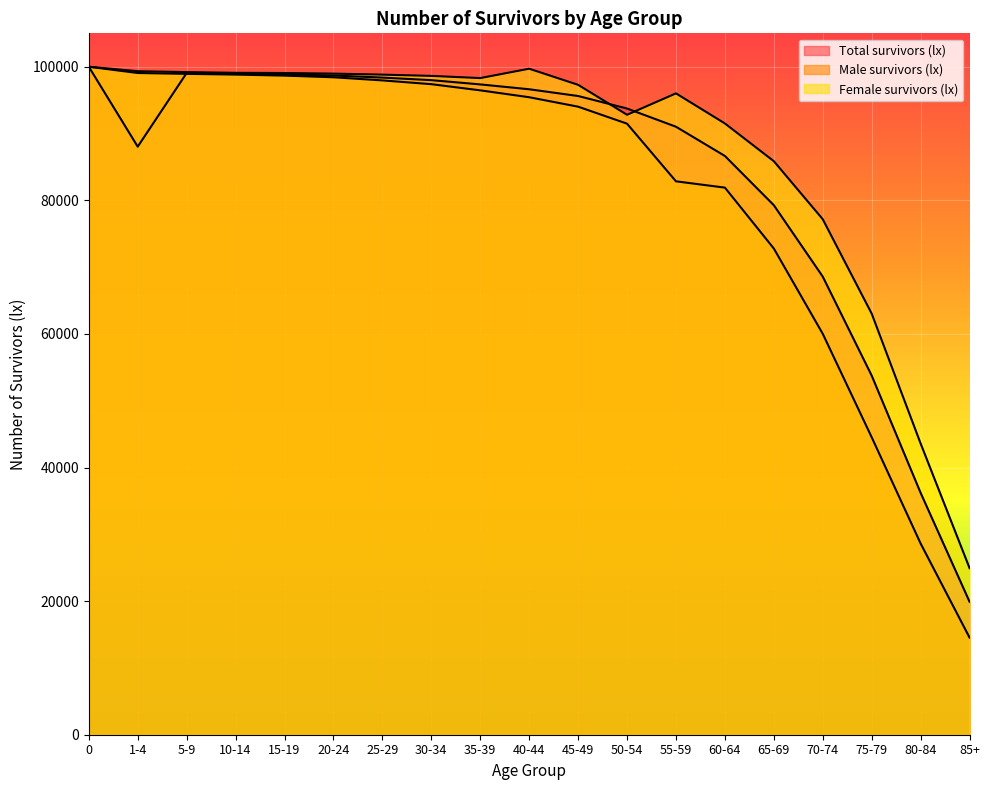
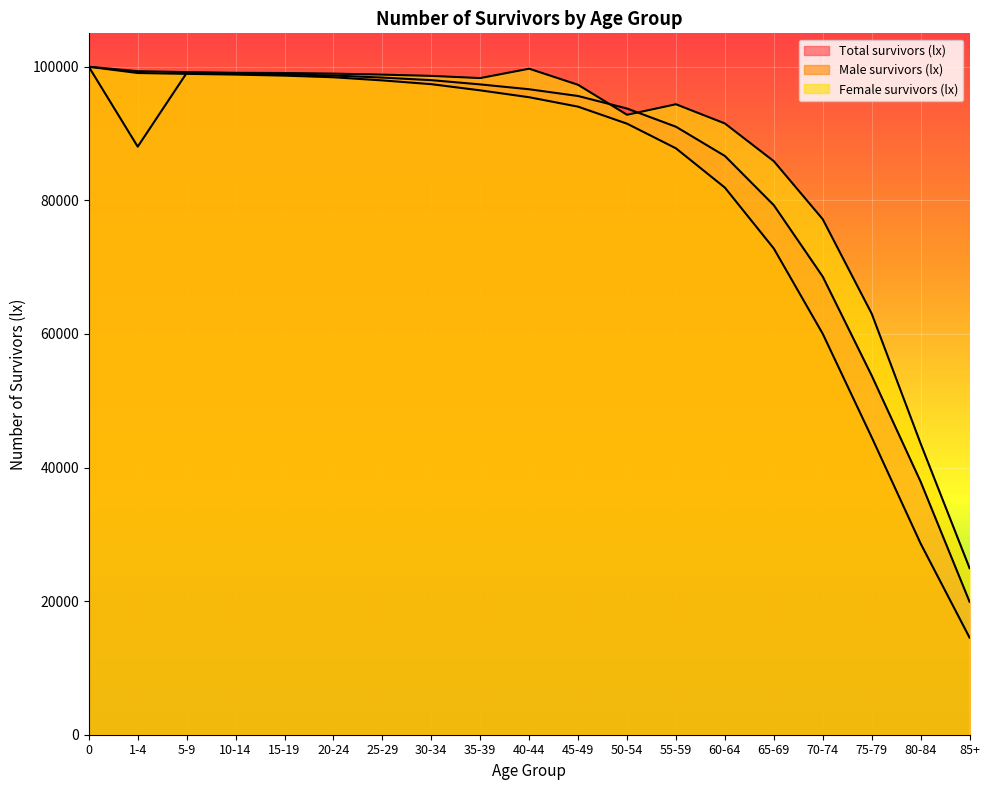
  {
    "Total survivors (lx)": {
      "1-4": 88000,
      "25-29": 98000,
      "30-34": 98000,
      "35-39": 97000,
      "40-44": 97000,
      "45-49": 96000,
      "50-54": 94000,
      "55-59": 91000,
      "60-64": 87000,
      "65-69": 79000,
      "70-74": 69000,
      "75-79": 54000,
-     "80-84": 36000,
+     "80-84": 38000,
      "85+": 20000
    },
    "Male survivors (lx)": {
      "25-29": 98000,
      "30-34": 97000,
      "35-39": 96000,
      "40-44": 95000,
      "45-49": 94000,
      "50-54": 91000,
-     "55-59": 83000,
+     "55-59": 88000,
      "60-64": 82000,
      "65-69": 73000,
      "70-74": 60000,
      "75-79": 45000,
      "80-84": 29000,
      "85+": 15000
    },
    "Female survivors (lx)": {
      "25-29": 99000,
      "30-34": 99000,
      "35-39": 98000,
      "40-44": 100000,
      "45-49": 97000,
      "50-54": 93000,
-     "55-59": 96000,
+     "55-59": 94000,
      "60-64": 92000,
      "65-69": 86000,
      "70-74": 77000,
      "75-79": 63000,
      "80-84": 44000,
      "85+": 25000
    }
  }
